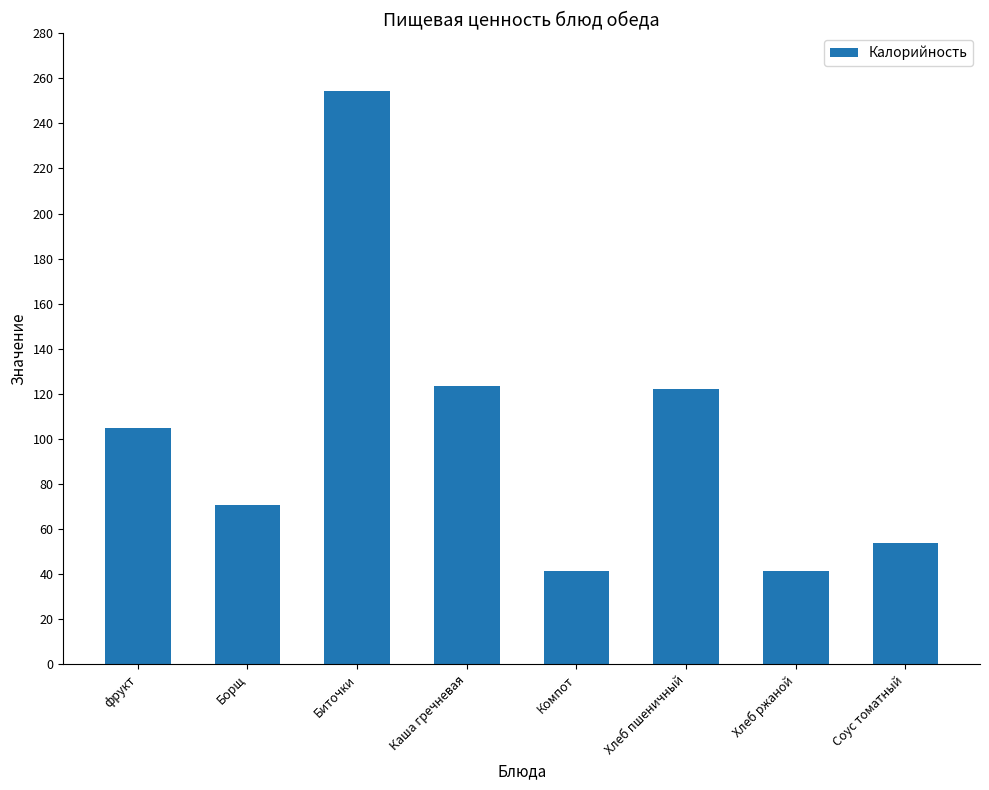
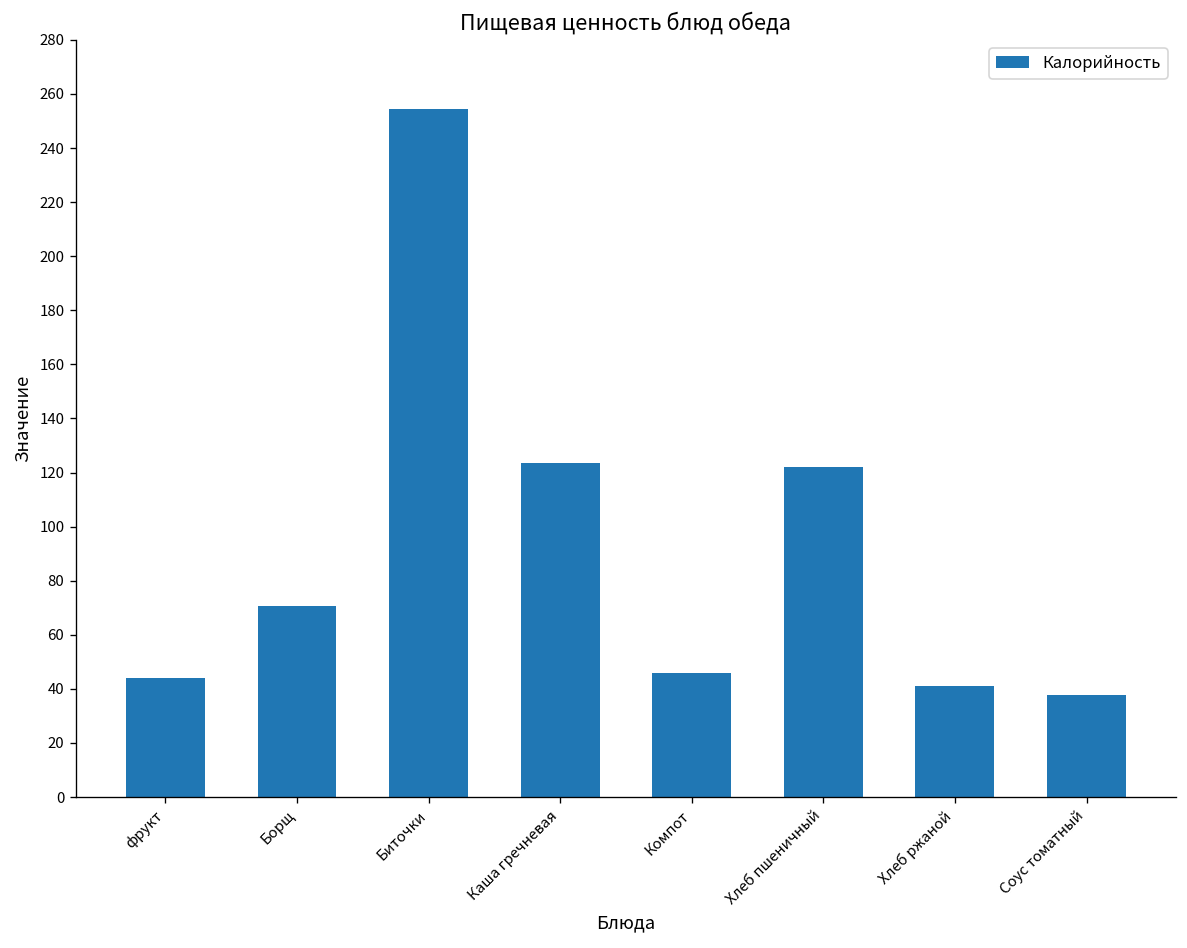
  {
-   "фрукт": 105,
+   "фрукт": 44,
    "Борщ": 71,
    "Биточки": 254,
    "Каша гречневая": 123,
-   "Компот": 41,
+   "Компот": 46,
    "Хлеб пшеничный": 122,
    "Хлеб ржаной": 41,
-   "Соус томатный": 54
+   "Соус томатный": 38
  }
